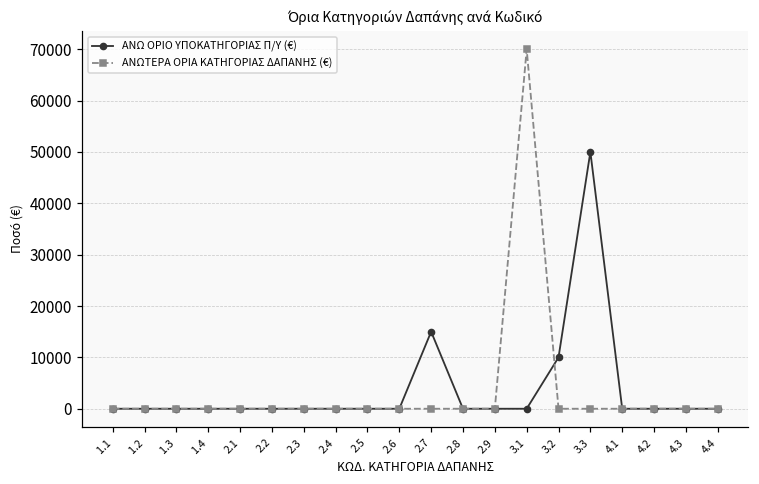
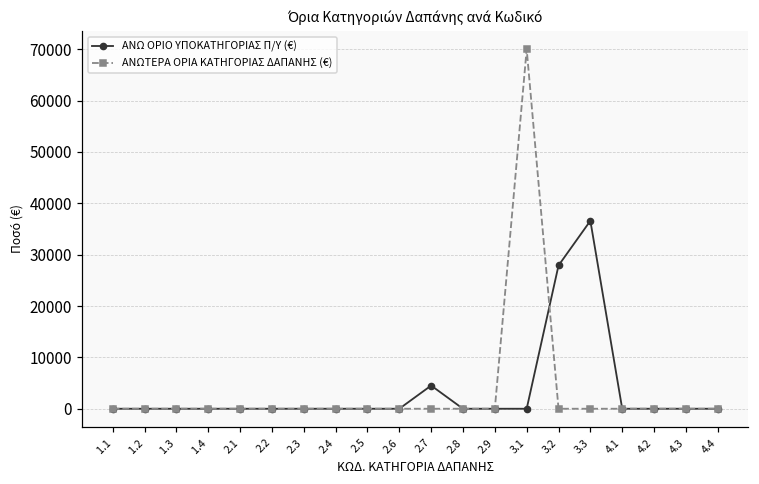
  {
    "ΑΝΩ ΟΡΙΟ ΥΠΟΚΑΤΗΓΟΡΙΑΣ Π/Υ (€)": {
-     "2.7": 15000,
+     "2.7": 5000,
      "3.1": 0,
-     "3.2": 10000,
-     "3.3": 50000
+     "3.2": 28000,
+     "3.3": 37000
    },
    "ΑΝΩΤΕΡΑ ΟΡΙΑ ΚΑΤΗΓΟΡΙΑΣ ΔΑΠΑΝΗΣ (€)": {
      "2.7": 0,
      "3.1": 70000,
      "3.2": 0,
      "3.3": 0
    }
  }
